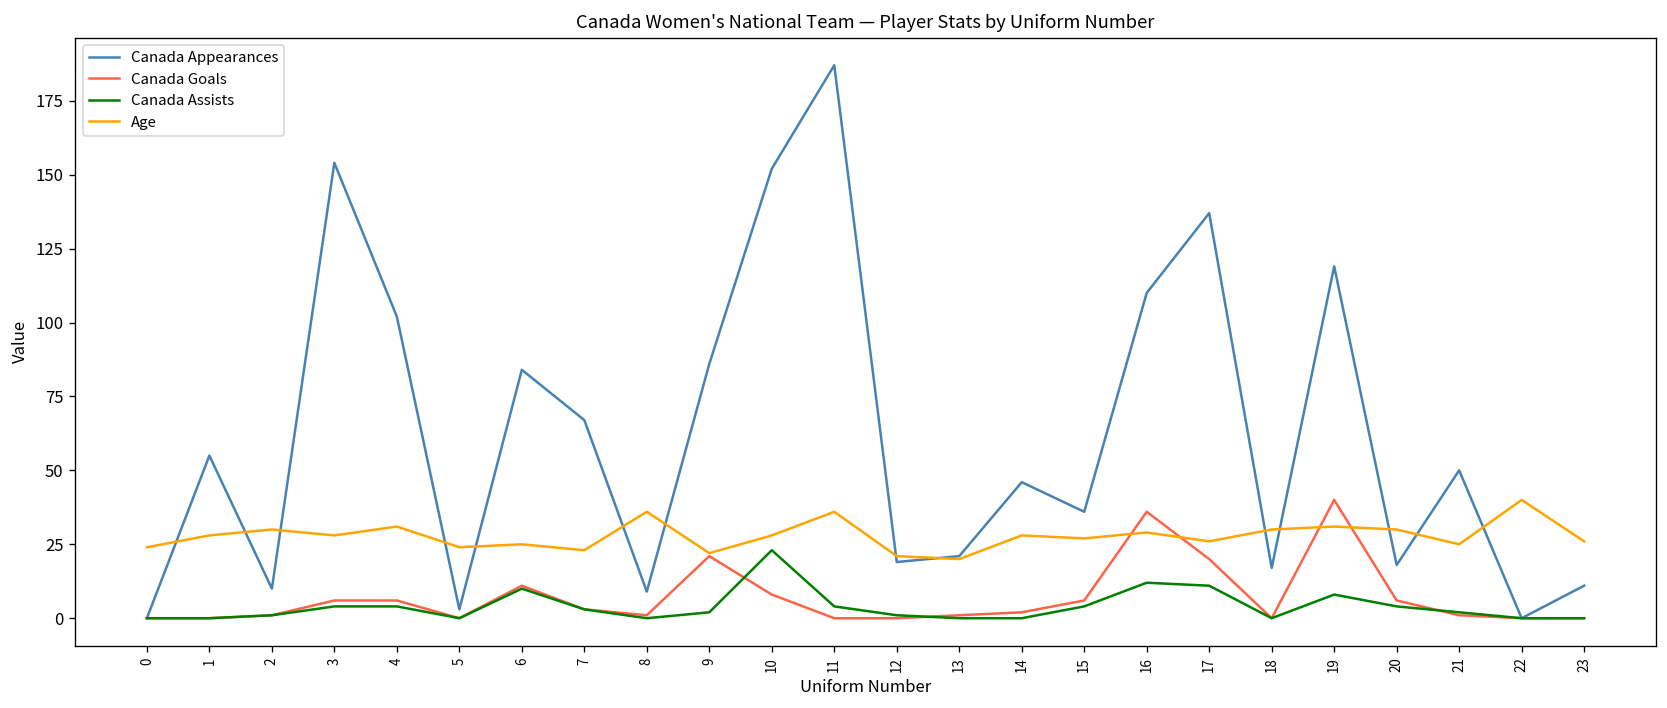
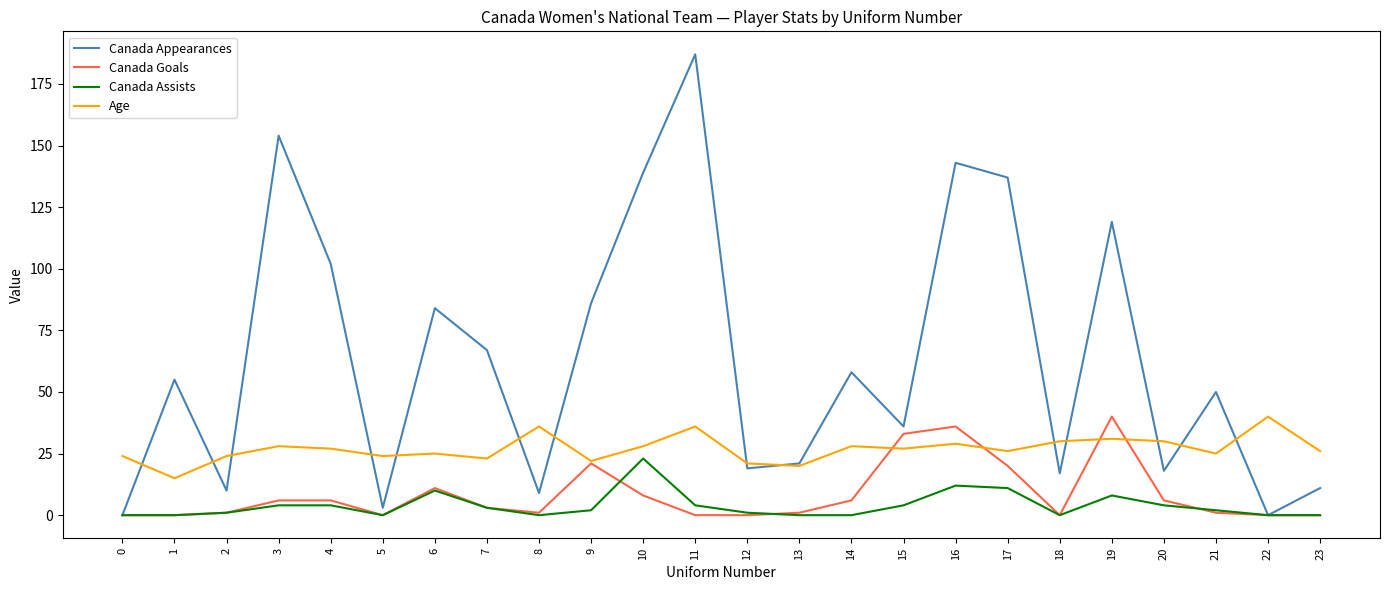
  {
    "Canada Appearances": {
      "1": 55,
      "2": 10,
      "3": 154,
      "4": 102,
      "5": 3,
      "6": 84,
      "7": 67,
      "8": 9,
      "9": 86,
-     "10": 152,
+     "10": 139,
      "11": 187,
      "12": 19,
-     "14": 46,
+     "14": 58,
      "15": 36,
-     "16": 110,
+     "16": 143,
      "17": 137,
      "18": 17,
      "19": 119,
      "20": 18,
      "21": 50,
      "23": 11
    },
    "Canada Goals": {
      "3": 6,
      "4": 6,
      "10": 8,
      "11": 0,
-     "14": 2,
-     "15": 6,
+     "14": 6,
+     "15": 33,
      "16": 36,
      "17": 20,
      "19": 40,
      "20": 6
    },
    "Canada Assists": {
      "3": 4,
      "4": 4,
      "9": 2,
      "10": 23,
      "11": 4,
      "14": 0,
      "15": 4,
      "16": 12,
      "17": 11,
      "19": 8,
      "20": 4
    },
    "Age": {
      "0": 24,
-     "1": 28,
-     "2": 30,
+     "1": 15,
+     "2": 24,
      "3": 28,
-     "4": 31,
+     "4": 27,
      "5": 24,
      "6": 25,
      "7": 23,
      "8": 36,
      "10": 28,
      "11": 36,
      "12": 21,
      "14": 28,
      "15": 27,
      "16": 29,
      "17": 26,
      "18": 30,
      "19": 31,
      "20": 30,
      "21": 25,
      "22": 40,
      "23": 26
    }
  }
